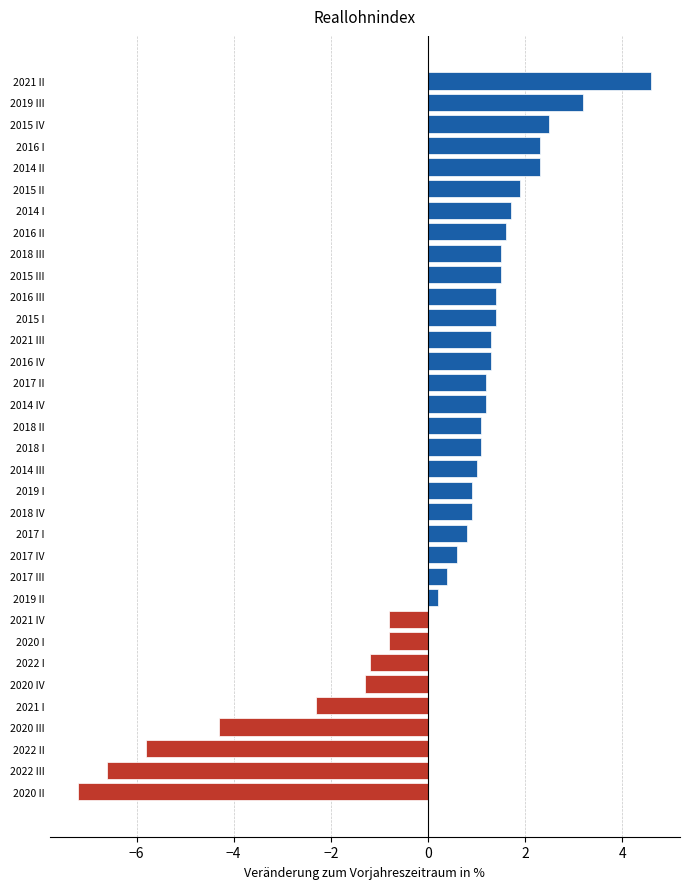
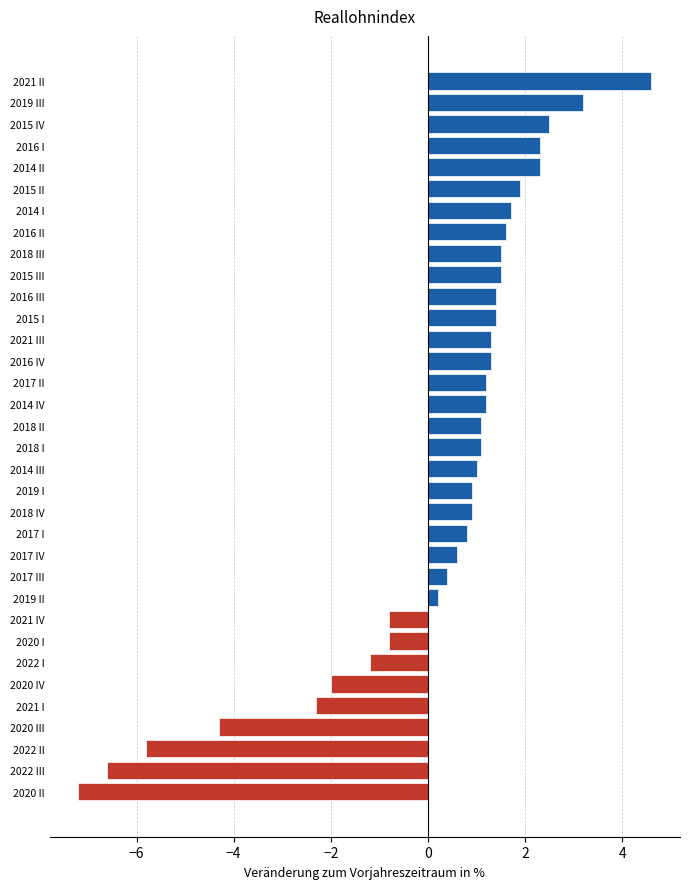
  {
    "2021 II": 4.6,
    "2019 III": 3.2,
    "2015 IV": 2.5,
    "2016 I": 2.3,
    "2014 II": 2.3,
    "2015 II": 1.9,
    "2014 I": 1.7,
    "2016 II": 1.6,
    "2018 III": 1.5,
    "2015 III": 1.5,
    "2016 III": 1.4,
    "2015 I": 1.4,
    "2021 III": 1.3,
    "2016 IV": 1.3,
    "2017 II": 1.2,
    "2014 IV": 1.2,
    "2018 II": 1.1,
    "2018 I": 1.1,
    "2014 III": 1.0,
    "2019 I": 0.9,
    "2018 IV": 0.9,
    "2017 I": 0.8,
    "2017 IV": 0.6,
    "2017 III": 0.4,
    "2019 II": 0.2,
    "2021 IV": -0.8,
    "2020 I": -0.8,
    "2022 I": -1.2,
-   "2020 IV": -1.3,
+   "2020 IV": -2.0,
    "2021 I": -2.3,
    "2020 III": -4.3,
    "2022 II": -5.8,
    "2022 III": -6.6,
    "2020 II": -7.2
  }
